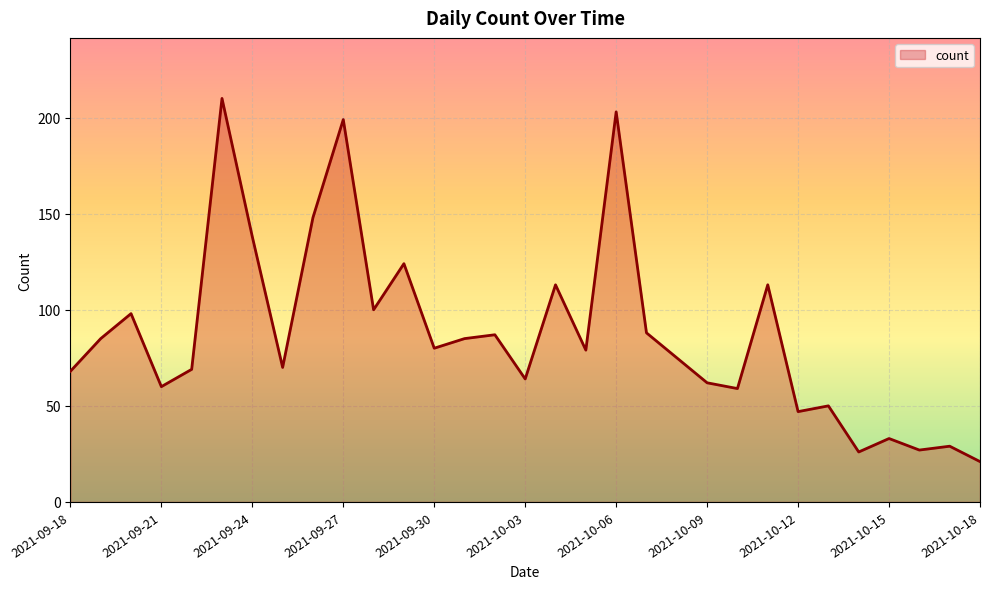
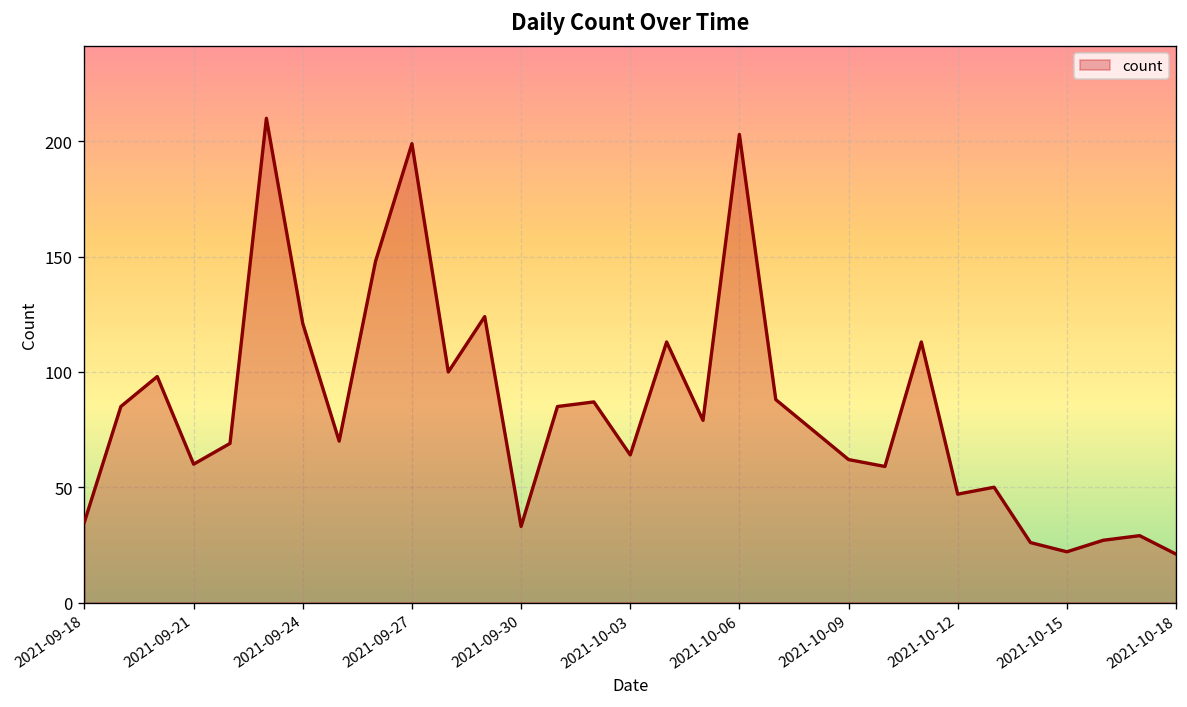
  {
-   "2021-09-18": 68,
+   "2021-09-18": 35,
    "2021-09-21": 60,
-   "2021-09-24": 138,
+   "2021-09-24": 121,
    "2021-09-27": 199,
-   "2021-09-30": 80,
+   "2021-09-30": 33,
    "2021-10-03": 64,
    "2021-10-06": 203,
    "2021-10-09": 62,
    "2021-10-12": 47,
-   "2021-10-15": 33,
+   "2021-10-15": 22,
    "2021-10-18": 21
  }
